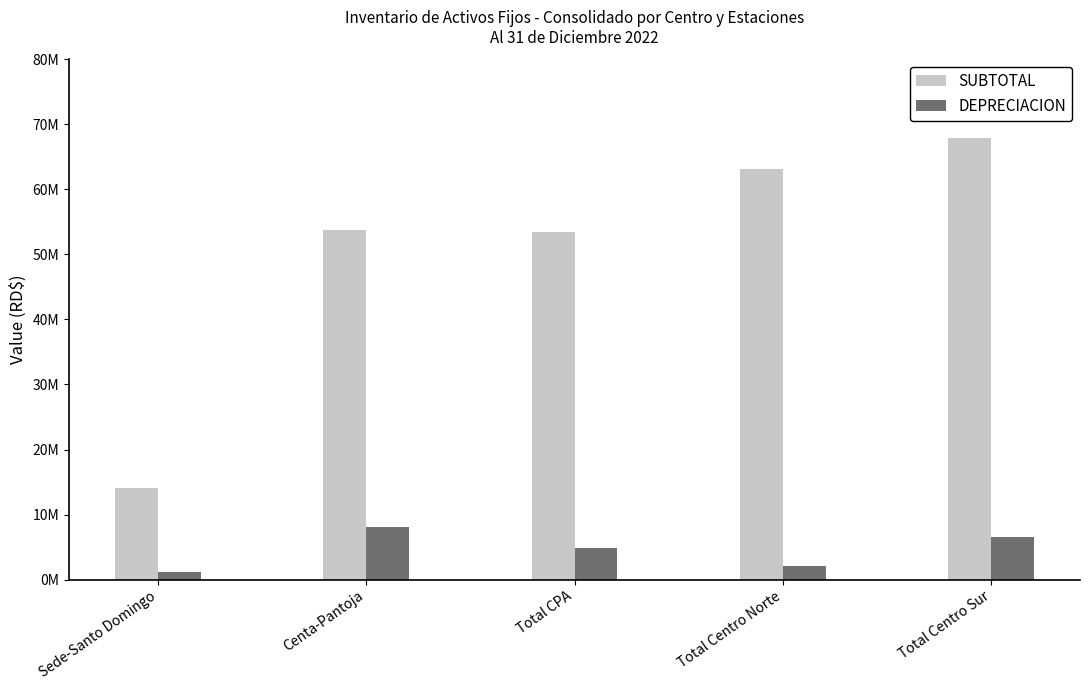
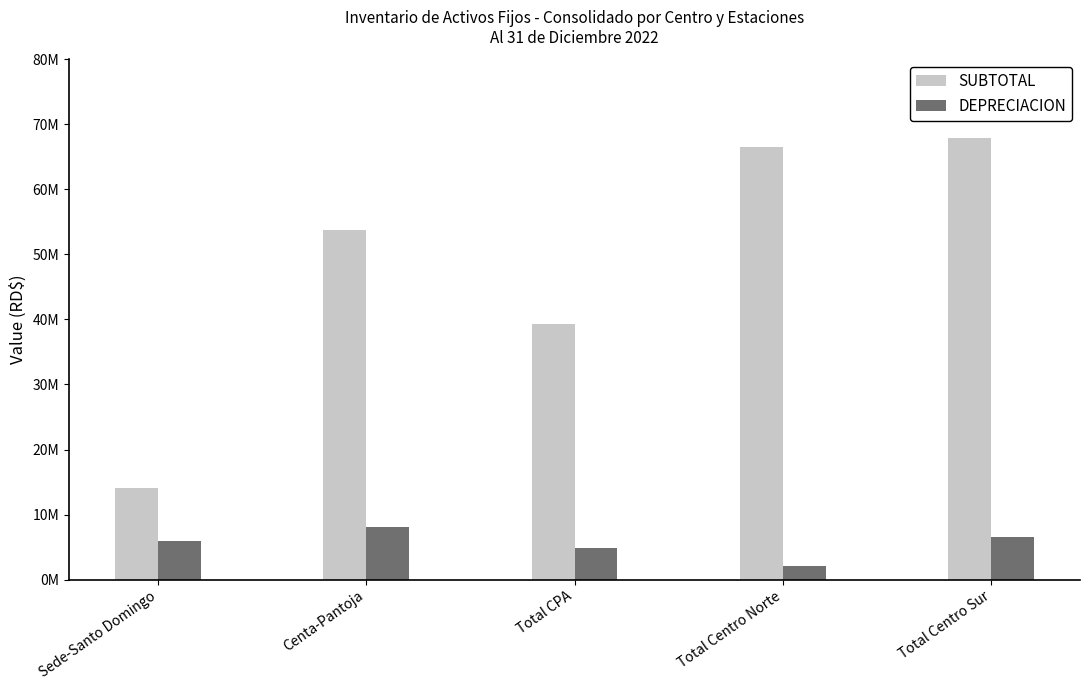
  {
    "SUBTOTAL": {
      "Sede-Santo Domingo": 14000000,
      "Centa-Pantoja": 54000000,
-     "Total CPA": 53000000,
-     "Total Centro Norte": 63000000,
+     "Total CPA": 39000000,
+     "Total Centro Norte": 67000000,
      "Total Centro Sur": 68000000
    },
    "DEPRECIACION": {
-     "Sede-Santo Domingo": 1000000,
+     "Sede-Santo Domingo": 6000000,
      "Centa-Pantoja": 8000000,
      "Total CPA": 5000000,
      "Total Centro Norte": 2000000,
      "Total Centro Sur": 6000000
    }
  }
